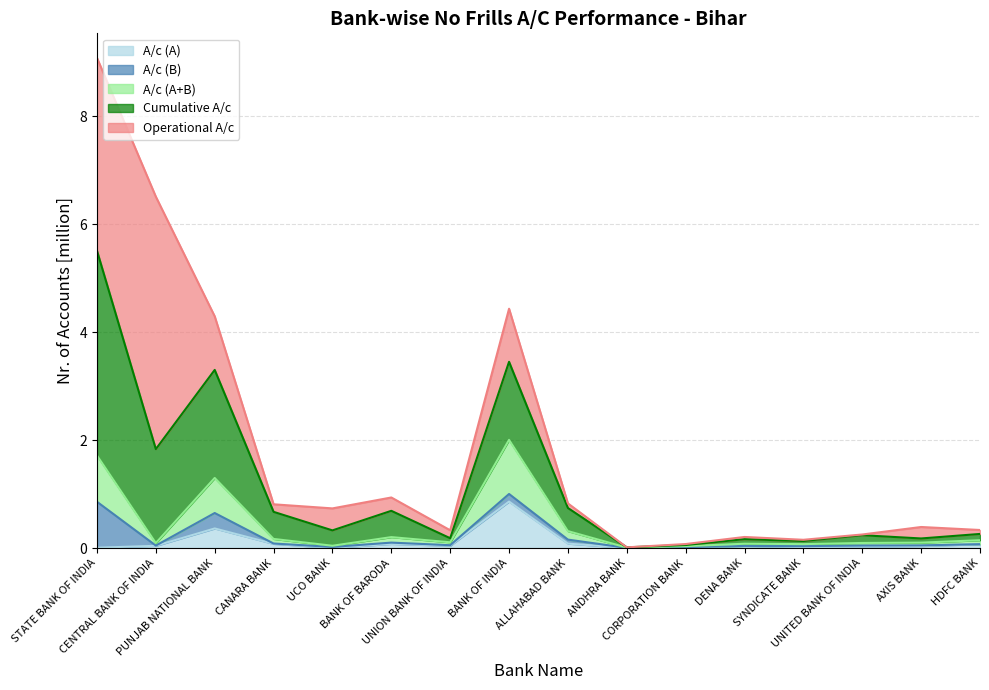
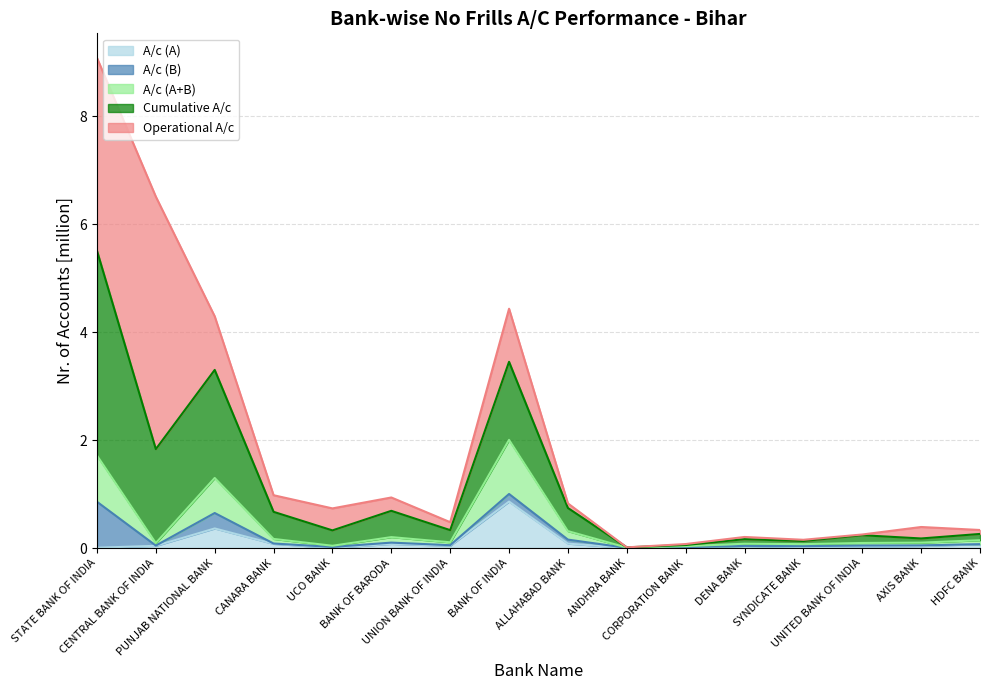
  {
    "A/c (A)": {
      "STATE BANK OF INDIA": 0.0,
      "PUNJAB NATIONAL BANK": 0.4,
      "BANK OF INDIA": 0.9,
      "ALLAHABAD BANK": 0.1
    },
    "A/c (B)": {
      "STATE BANK OF INDIA": 0.9,
      "PUNJAB NATIONAL BANK": 0.3,
      "BANK OF INDIA": 0.1,
      "ALLAHABAD BANK": 0.1
    },
    "A/c (A+B)": {
      "STATE BANK OF INDIA": 0.9,
      "CENTRAL BANK OF INDIA": 0.0,
      "PUNJAB NATIONAL BANK": 0.7,
      "CANARA BANK": 0.1,
      "BANK OF BARODA": 0.1,
      "UNION BANK OF INDIA": 0.1,
      "BANK OF INDIA": 1.0,
      "ALLAHABAD BANK": 0.2,
      "AXIS BANK": 0.1,
      "HDFC BANK": 0.1
    },
    "Cumulative A/c": {
      "STATE BANK OF INDIA": 3.8,
      "CENTRAL BANK OF INDIA": 1.7,
      "PUNJAB NATIONAL BANK": 2.0,
      "CANARA BANK": 0.5,
      "UCO BANK": 0.3,
      "BANK OF BARODA": 0.5,
-     "UNION BANK OF INDIA": 0.1,
+     "UNION BANK OF INDIA": 0.2,
      "BANK OF INDIA": 1.4,
      "ALLAHABAD BANK": 0.4,
      "AXIS BANK": 0.1,
      "HDFC BANK": 0.1
    },
    "Operational A/c": {
      "STATE BANK OF INDIA": 3.6,
      "CENTRAL BANK OF INDIA": 4.7,
      "PUNJAB NATIONAL BANK": 1.0,
-     "CANARA BANK": 0.1,
+     "CANARA BANK": 0.3,
      "UCO BANK": 0.4,
      "BANK OF BARODA": 0.2,
      "UNION BANK OF INDIA": 0.1,
      "BANK OF INDIA": 1.0,
      "ALLAHABAD BANK": 0.1,
      "AXIS BANK": 0.2,
      "HDFC BANK": 0.1
    }
  }
